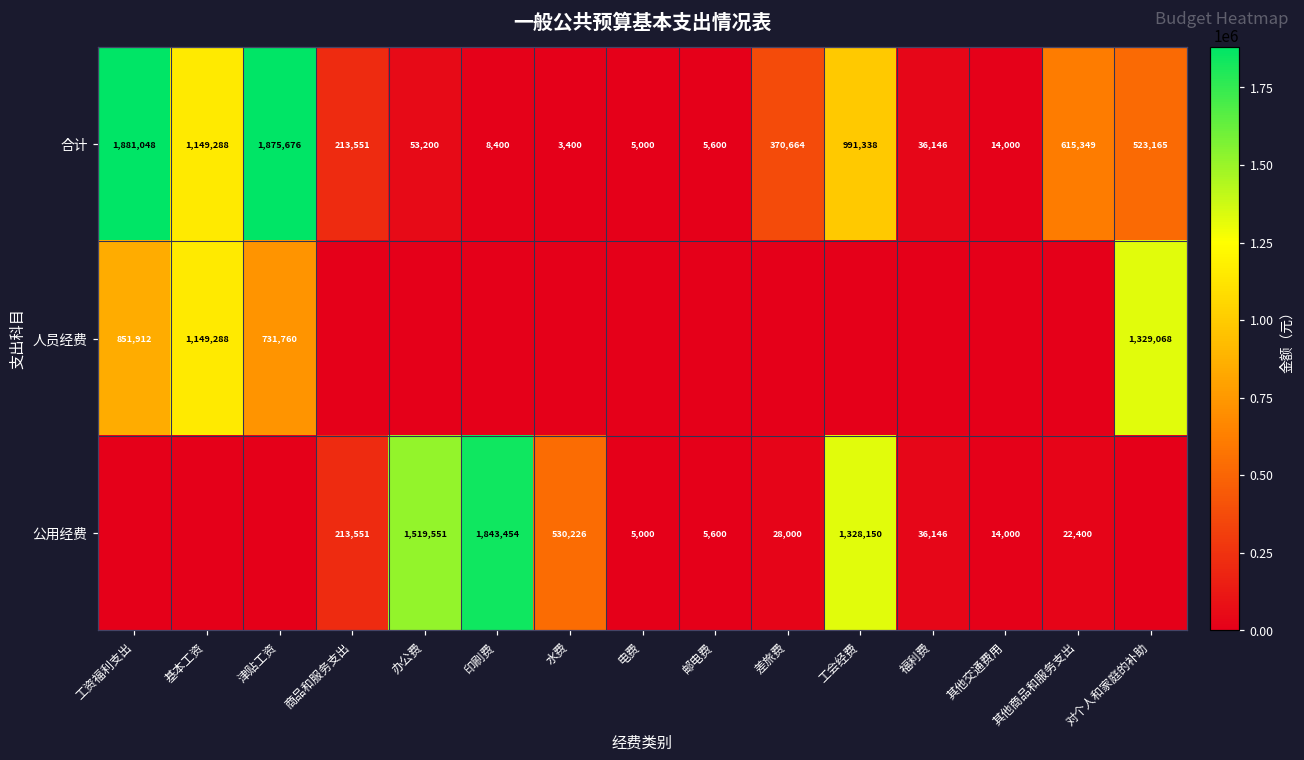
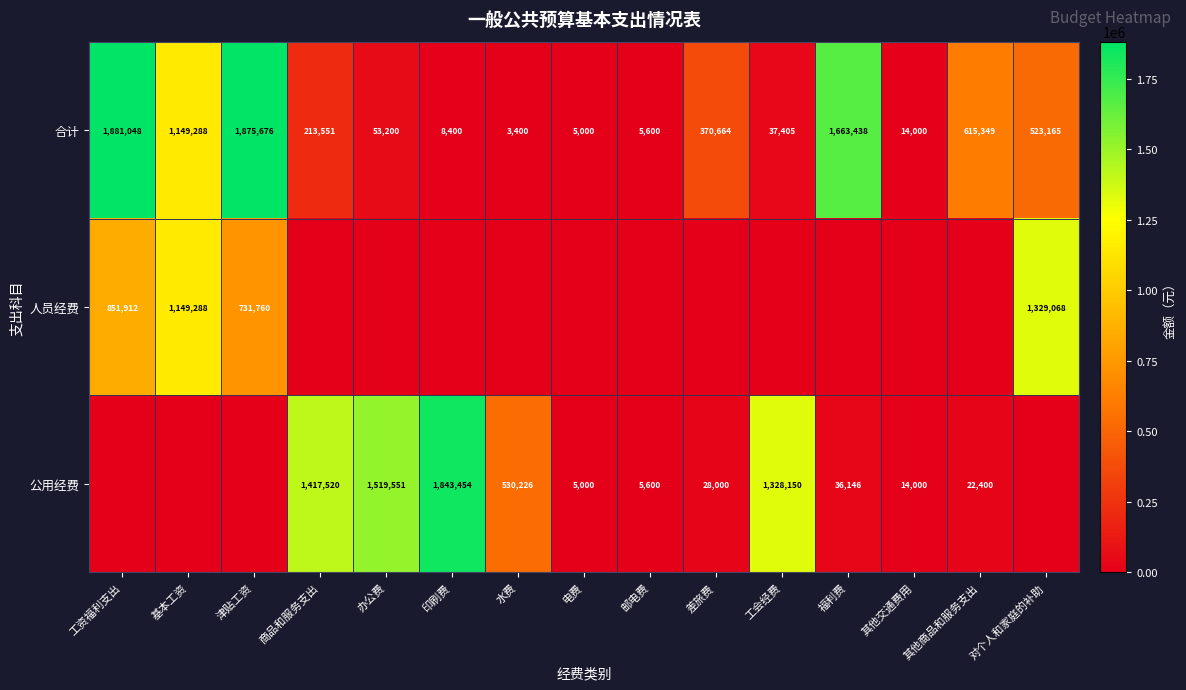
  {
    "合计": {
      "工资福利支出": "1,881,048",
      "基本工资": "1,149,288",
      "津贴工资": "1,875,676",
      "商品和服务支出": "213,551",
      "办公费": "53,200",
      "印刷费": "8,400",
      "水费": "3,400",
      "电费": "5,000",
      "邮电费": "5,600",
      "差旅费": "370,664",
-     "工会经费": "991,338",
-     "福利费": "36,146",
+     "工会经费": "37,405",
+     "福利费": "1,663,438",
      "其他交通费用": "14,000",
      "其他商品和服务支出": "615,349",
      "对个人和家庭的补助": "523,165"
    },
    "人员经费": {
      "工资福利支出": "851,912",
      "基本工资": "1,149,288",
      "津贴工资": "731,760",
      "对个人和家庭的补助": "1,329,068"
    },
    "公用经费": {
-     "商品和服务支出": "213,551",
+     "商品和服务支出": "1,417,520",
      "办公费": "1,519,551",
      "印刷费": "1,843,454",
      "水费": "530,226",
      "电费": "5,000",
      "邮电费": "5,600",
      "差旅费": "28,000",
      "工会经费": "1,328,150",
      "福利费": "36,146",
      "其他交通费用": "14,000",
      "其他商品和服务支出": "22,400"
    }
  }
